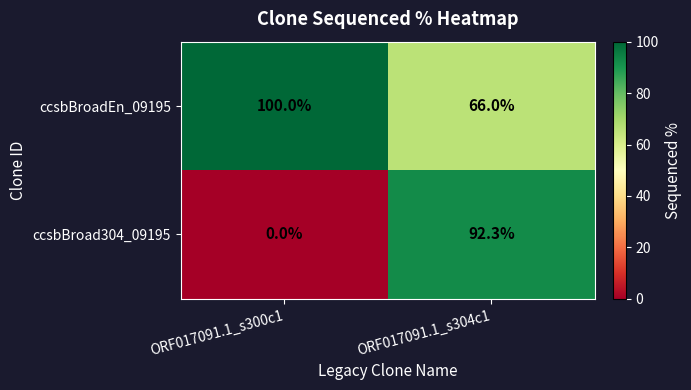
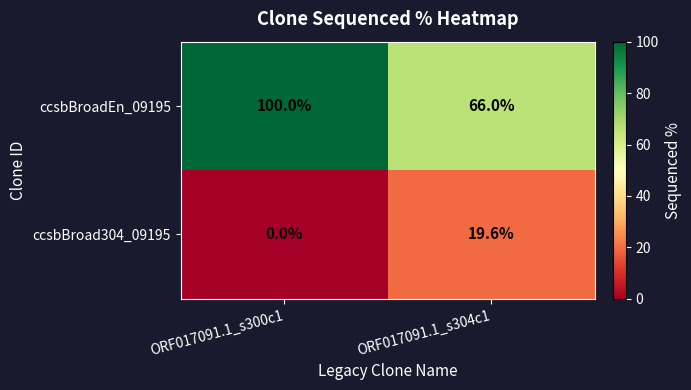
  {
    "ccsbBroadEn_09195": {
      "ORF017091.1_s300c1": "100.0%",
      "ORF017091.1_s304c1": "66.0%"
    },
    "ccsbBroad304_09195": {
      "ORF017091.1_s300c1": "0.0%",
-     "ORF017091.1_s304c1": "92.3%"
+     "ORF017091.1_s304c1": "19.6%"
    }
  }
